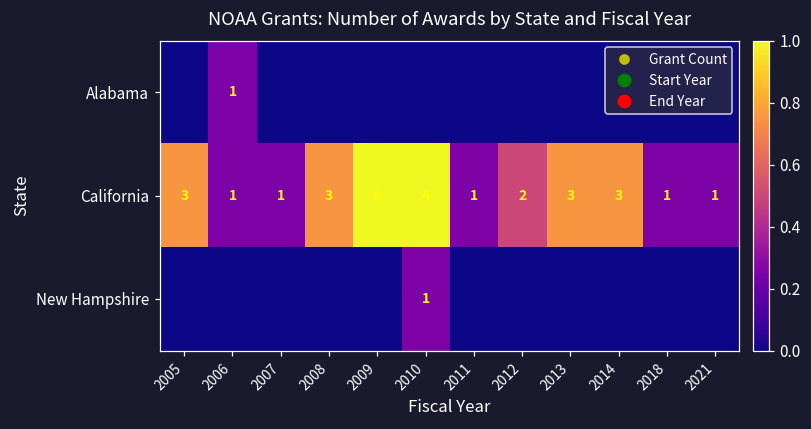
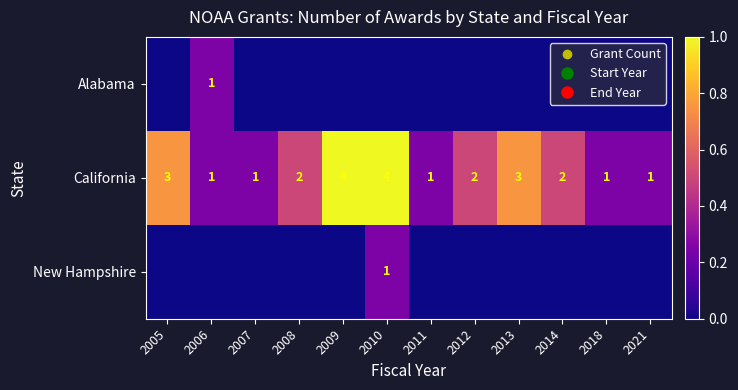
  {
    "Alabama": {
      "2006": 1
    },
    "California": {
      "2005": 3,
      "2006": 1,
      "2007": 1,
-     "2008": 3,
+     "2008": 2,
      "2011": 1,
      "2012": 2,
      "2013": 3,
-     "2014": 3,
+     "2014": 2,
      "2018": 1,
      "2021": 1
    },
    "New Hampshire": {
      "2010": 1
    }
  }
